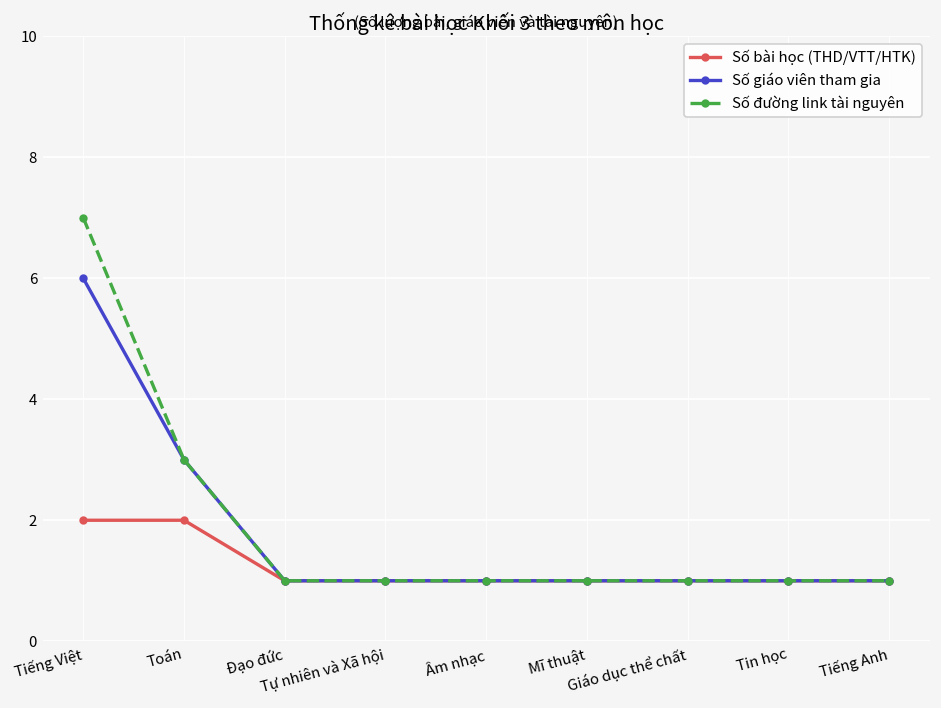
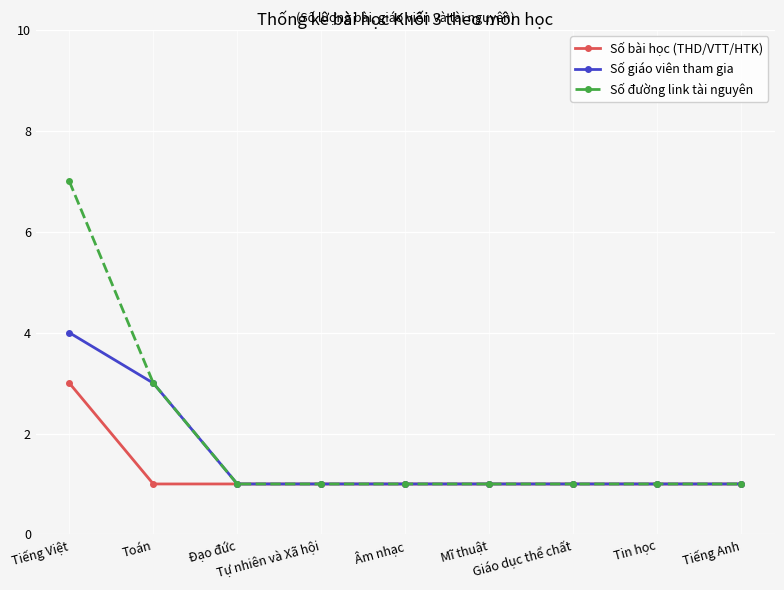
  {
    "Số bài học (THD/VTT/HTK)": {
-     "Tiếng Việt": 2,
-     "Toán": 2
+     "Tiếng Việt": 3,
+     "Toán": 1
    },
    "Số giáo viên tham gia": {
-     "Tiếng Việt": 6
+     "Tiếng Việt": 4
    },
    "Số đường link tài nguyên": {
      "Tiếng Việt": 7
    }
  }
